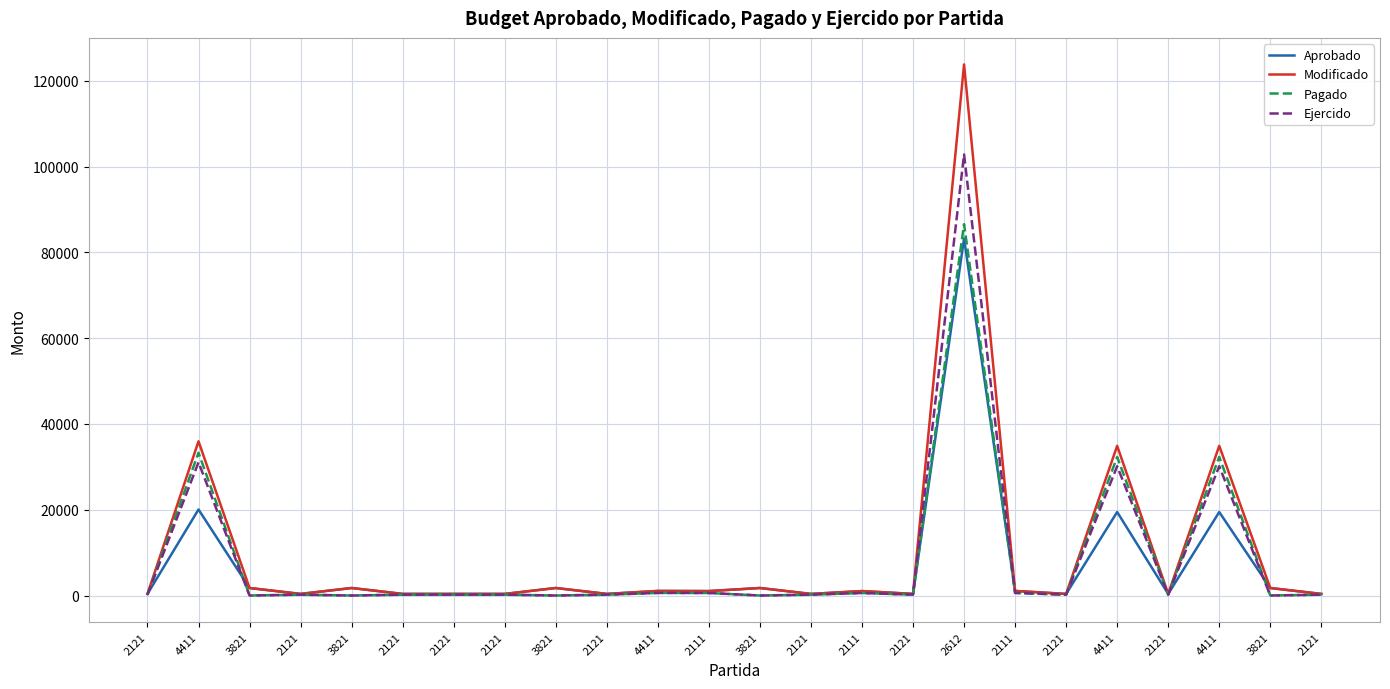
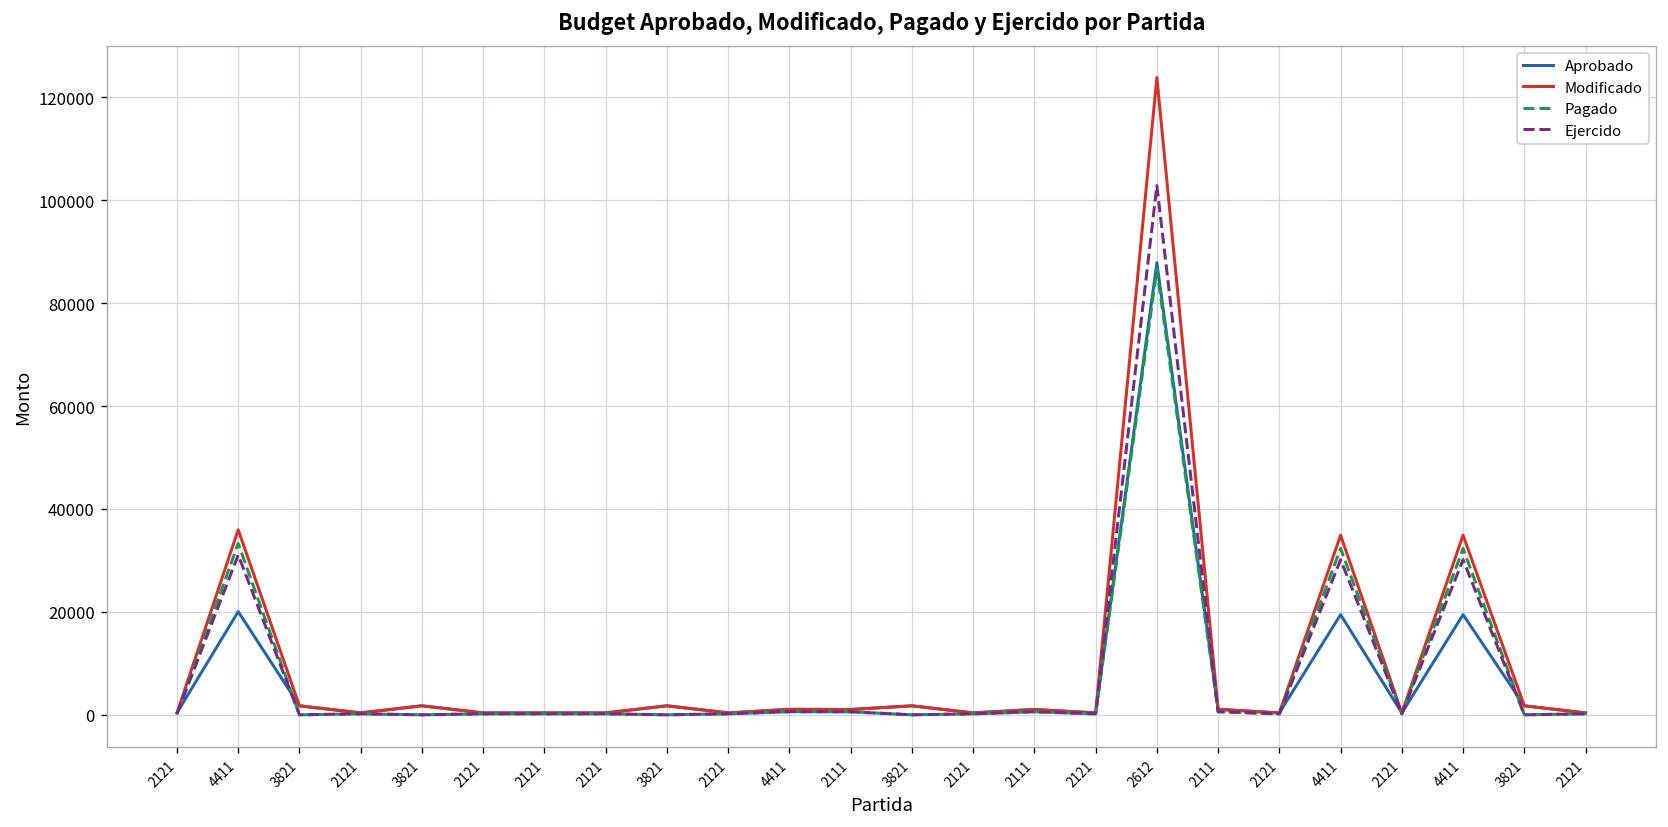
  {
    "Aprobado": {
-     "2612": 83000
+     "2612": 88000
    },
    "Modificado": {
      "2612": 124000
    },
    "Pagado": {
      "2612": 87000
    },
    "Ejercido": {
      "2612": 103000
    }
  }
